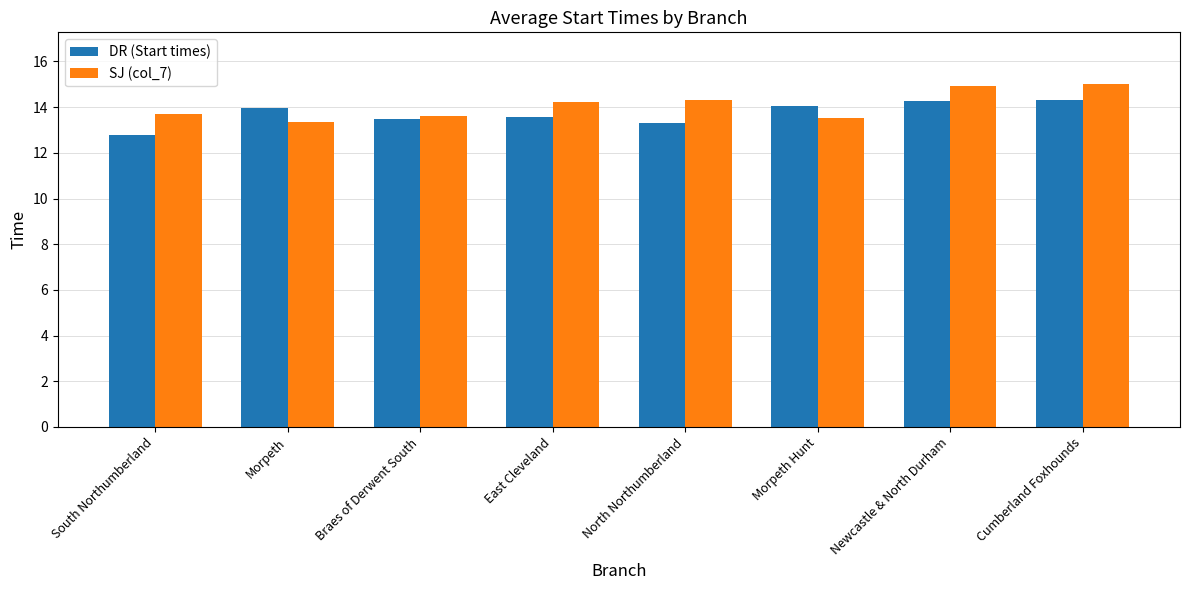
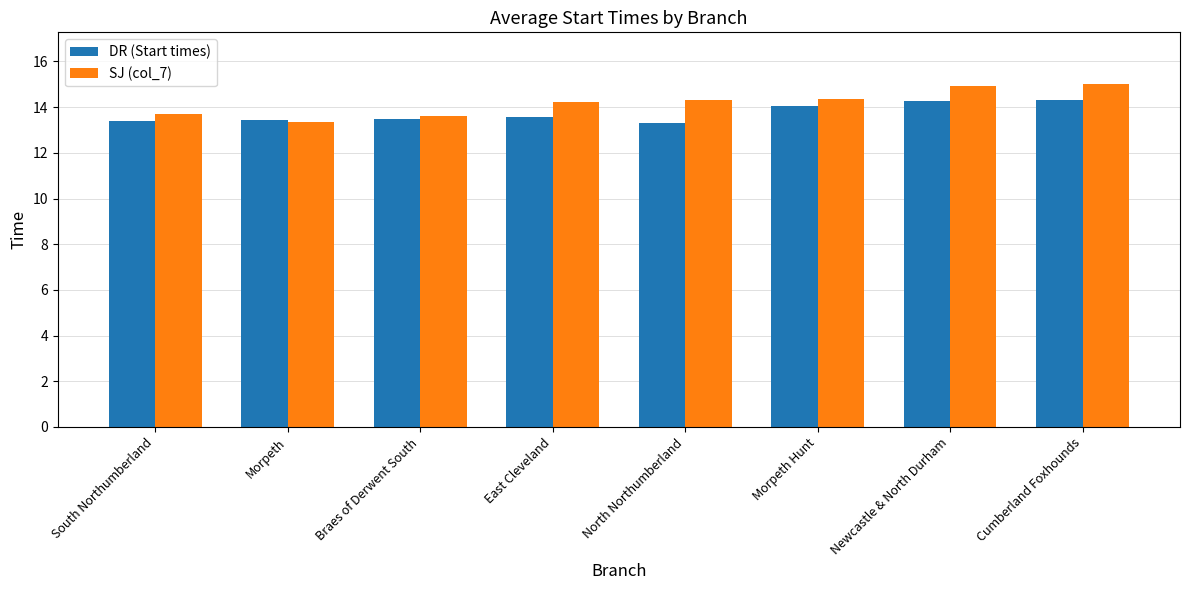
  {
    "DR (Start times)": {
-     "South Northumberland": 12.8,
-     "Morpeth": 14.0,
+     "South Northumberland": 13.4,
+     "Morpeth": 13.5,
      "Braes of Derwent South": 13.5,
      "East Cleveland": 13.6,
      "North Northumberland": 13.3,
      "Morpeth Hunt": 14.1,
      "Newcastle & North Durham": 14.3,
      "Cumberland Foxhounds": 14.3
    },
    "SJ (col_7)": {
      "South Northumberland": 13.7,
      "Morpeth": 13.4,
      "Braes of Derwent South": 13.6,
      "East Cleveland": 14.2,
      "North Northumberland": 14.3,
-     "Morpeth Hunt": 13.5,
+     "Morpeth Hunt": 14.4,
      "Newcastle & North Durham": 14.9,
      "Cumberland Foxhounds": 15.0
    }
  }
